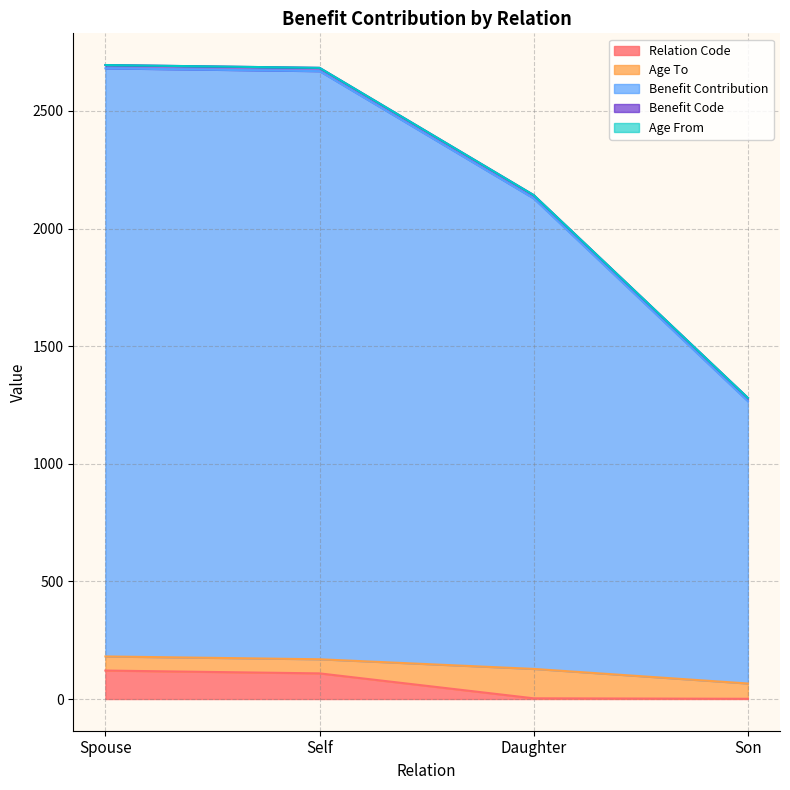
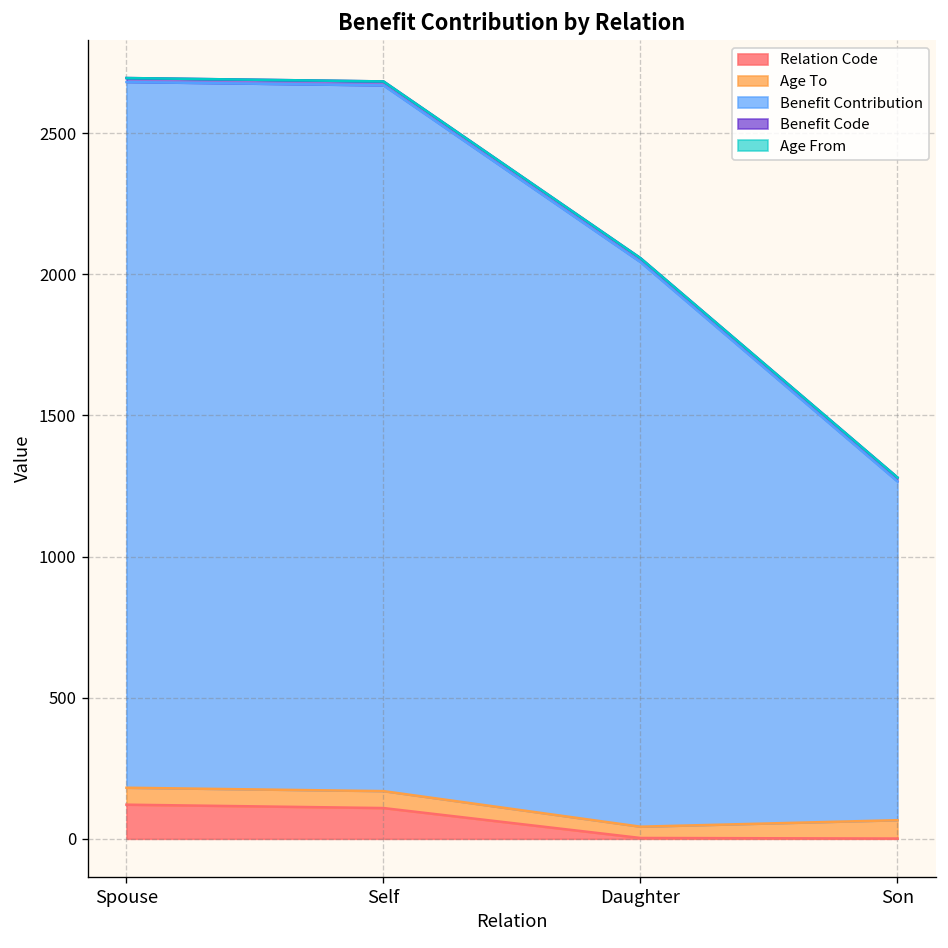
  {
    "Relation Code": {
      "Spouse": 120,
      "Self": 110,
      "Daughter": 0,
      "Son": 0
    },
    "Age To": {
      "Spouse": 60,
      "Self": 60,
-     "Daughter": 130,
+     "Daughter": 40,
      "Son": 70
    },
    "Benefit Contribution": {
      "Spouse": 2500,
      "Self": 2500,
      "Daughter": 2000,
      "Son": 1200
    }
  }
